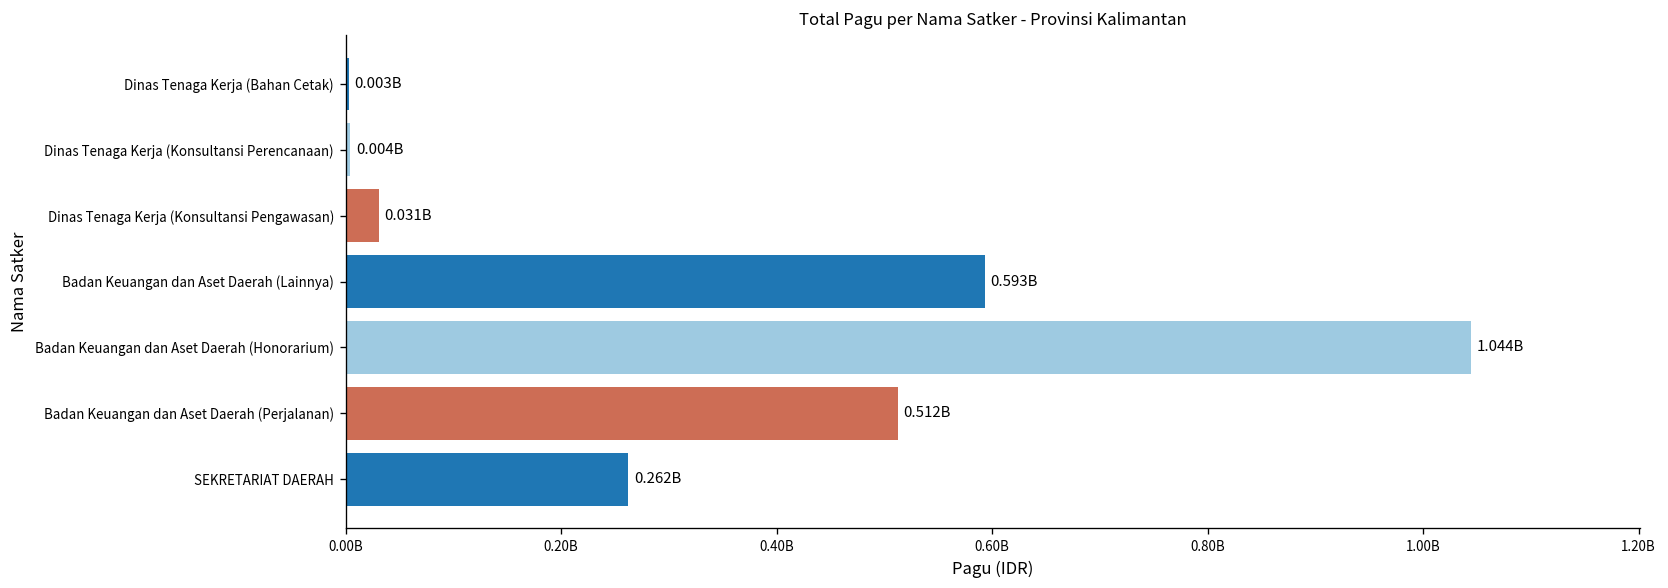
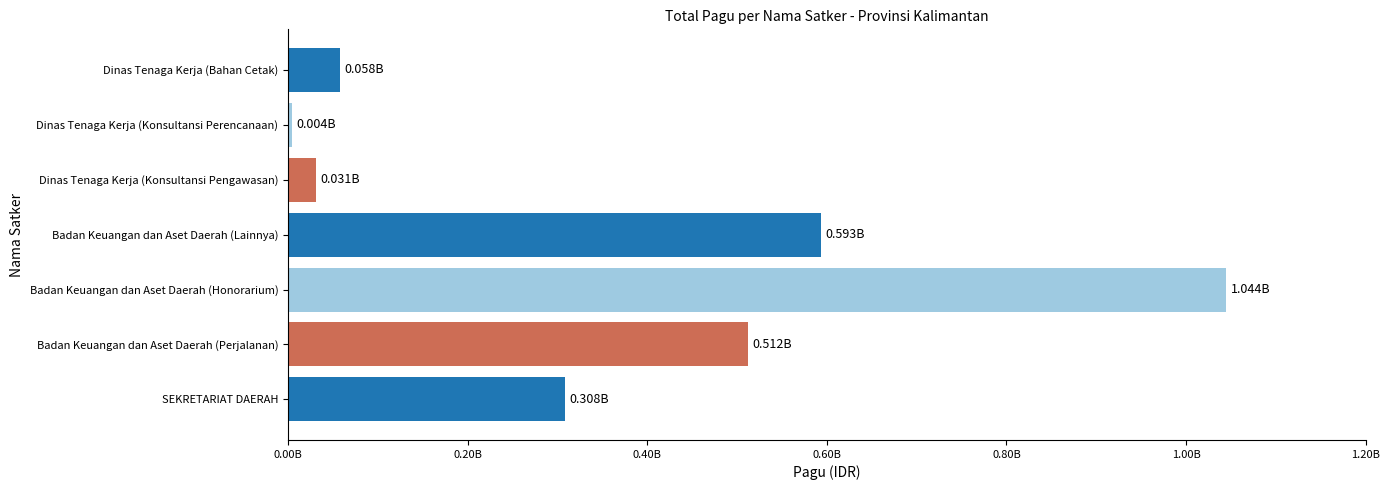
  {
-   "Dinas Tenaga Kerja (Bahan Cetak)": "0.003B",
+   "Dinas Tenaga Kerja (Bahan Cetak)": "0.058B",
    "Dinas Tenaga Kerja (Konsultansi Perencanaan)": "0.004B",
    "Dinas Tenaga Kerja (Konsultansi Pengawasan)": "0.031B",
    "Badan Keuangan dan Aset Daerah (Lainnya)": "0.593B",
    "Badan Keuangan dan Aset Daerah (Honorarium)": "1.044B",
    "Badan Keuangan dan Aset Daerah (Perjalanan)": "0.512B",
-   "SEKRETARIAT DAERAH": "0.262B"
+   "SEKRETARIAT DAERAH": "0.308B"
  }
